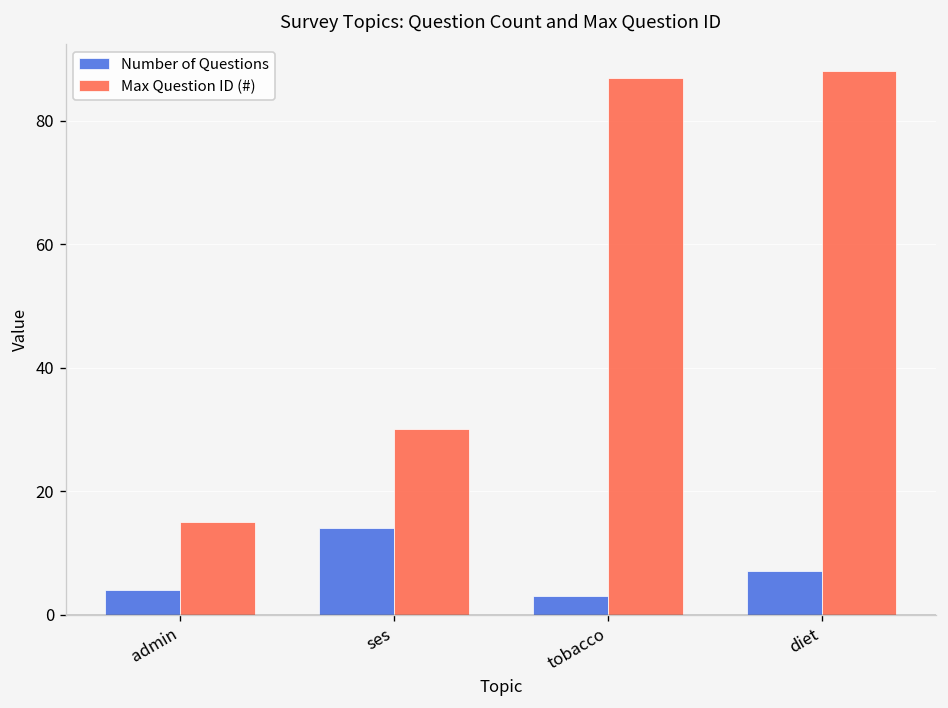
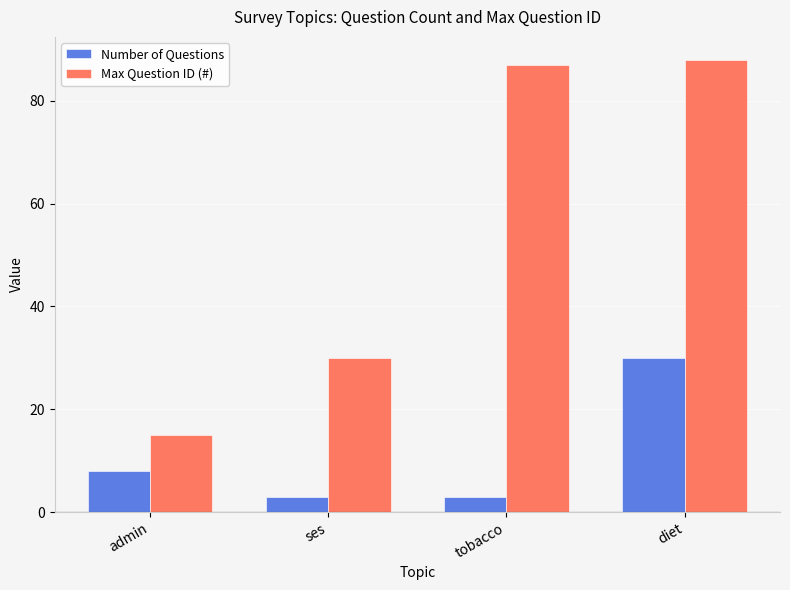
  {
    "Number of Questions": {
-     "admin": 4,
-     "ses": 14,
+     "admin": 8,
+     "ses": 3,
      "tobacco": 3,
-     "diet": 7
+     "diet": 30
    },
    "Max Question ID (#)": {
      "admin": 15,
      "ses": 30,
      "tobacco": 87,
      "diet": 88
    }
  }
